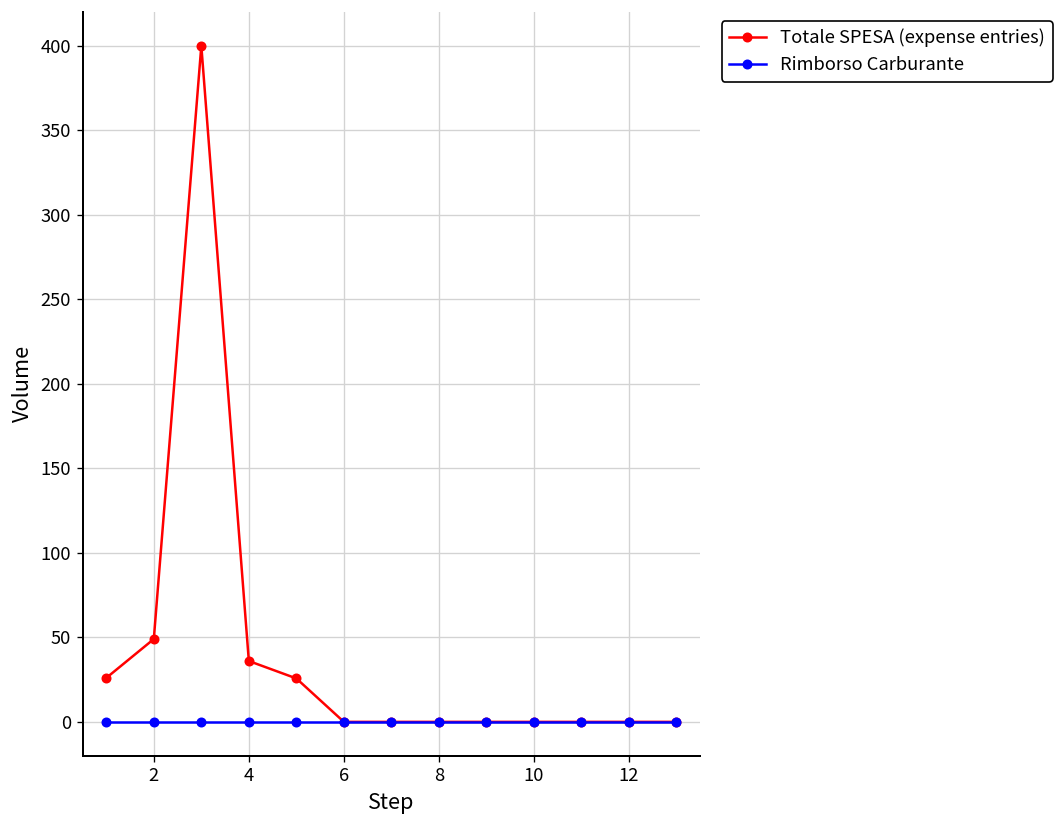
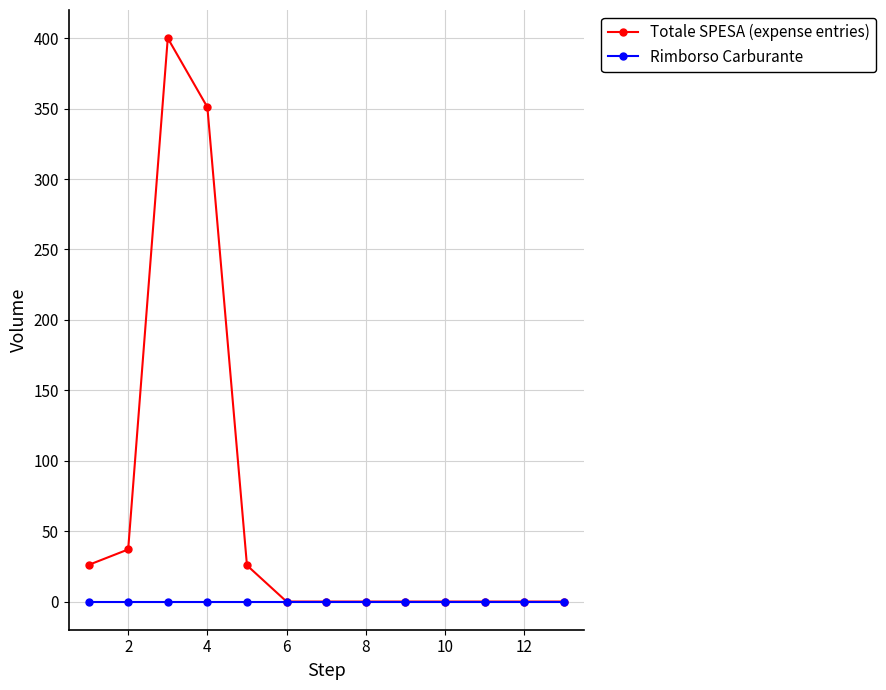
  {
    "Totale SPESA (expense entries)": {
-     "2": 49,
-     "4": 36
+     "2": 37,
+     "4": 351
    },
    "Rimborso Carburante": {
      "2": 0,
      "4": 0
    }
  }
